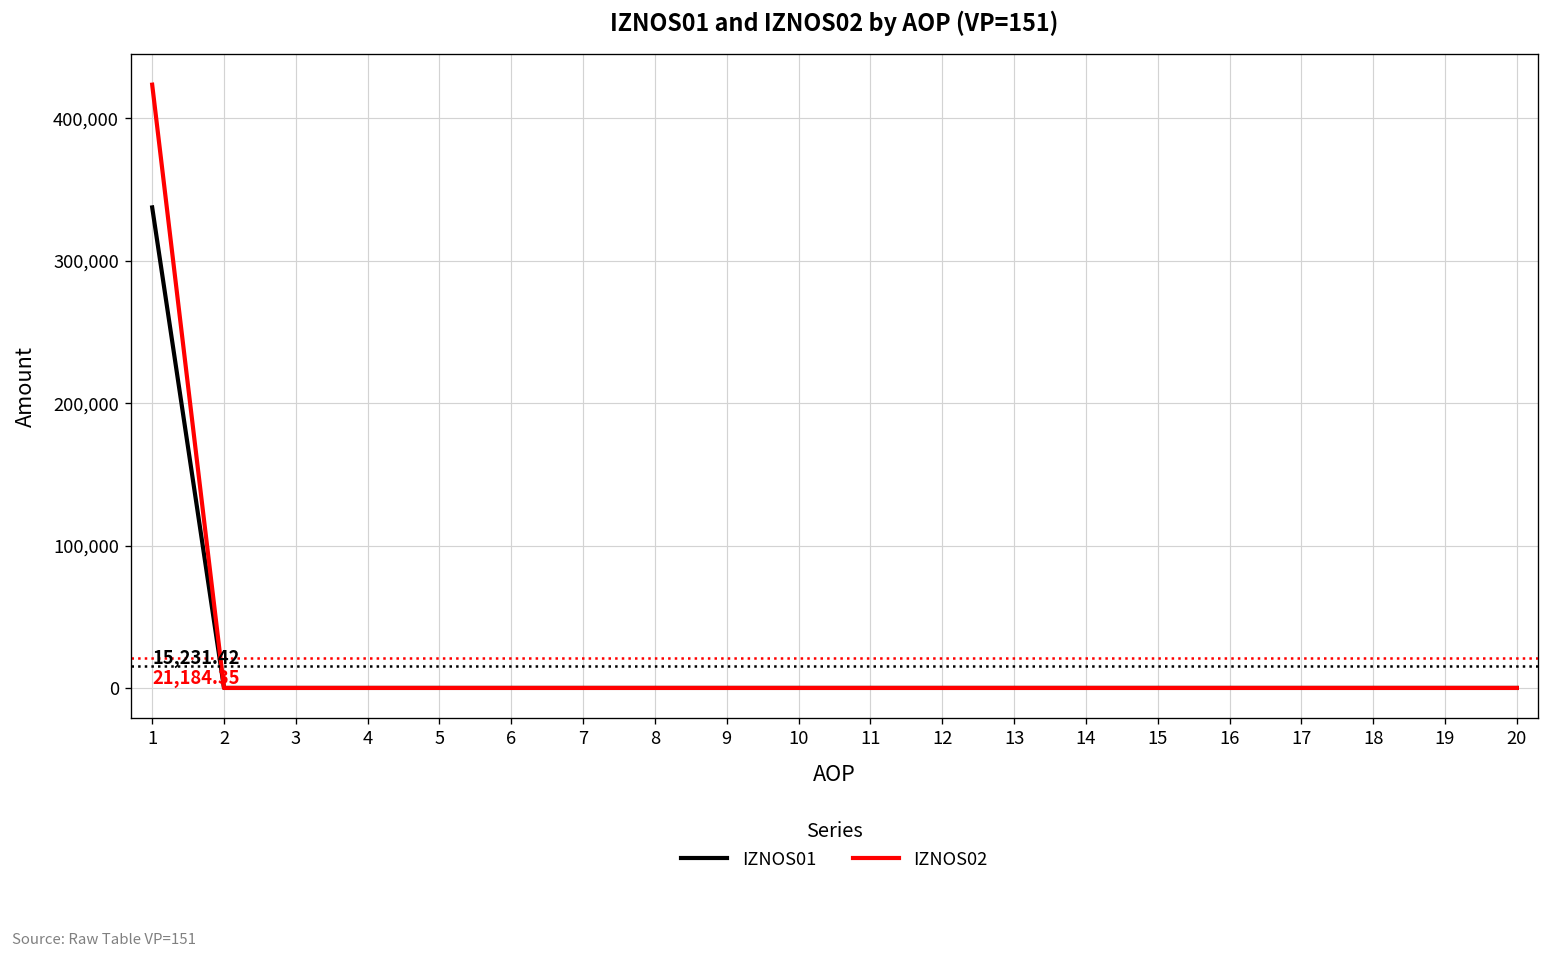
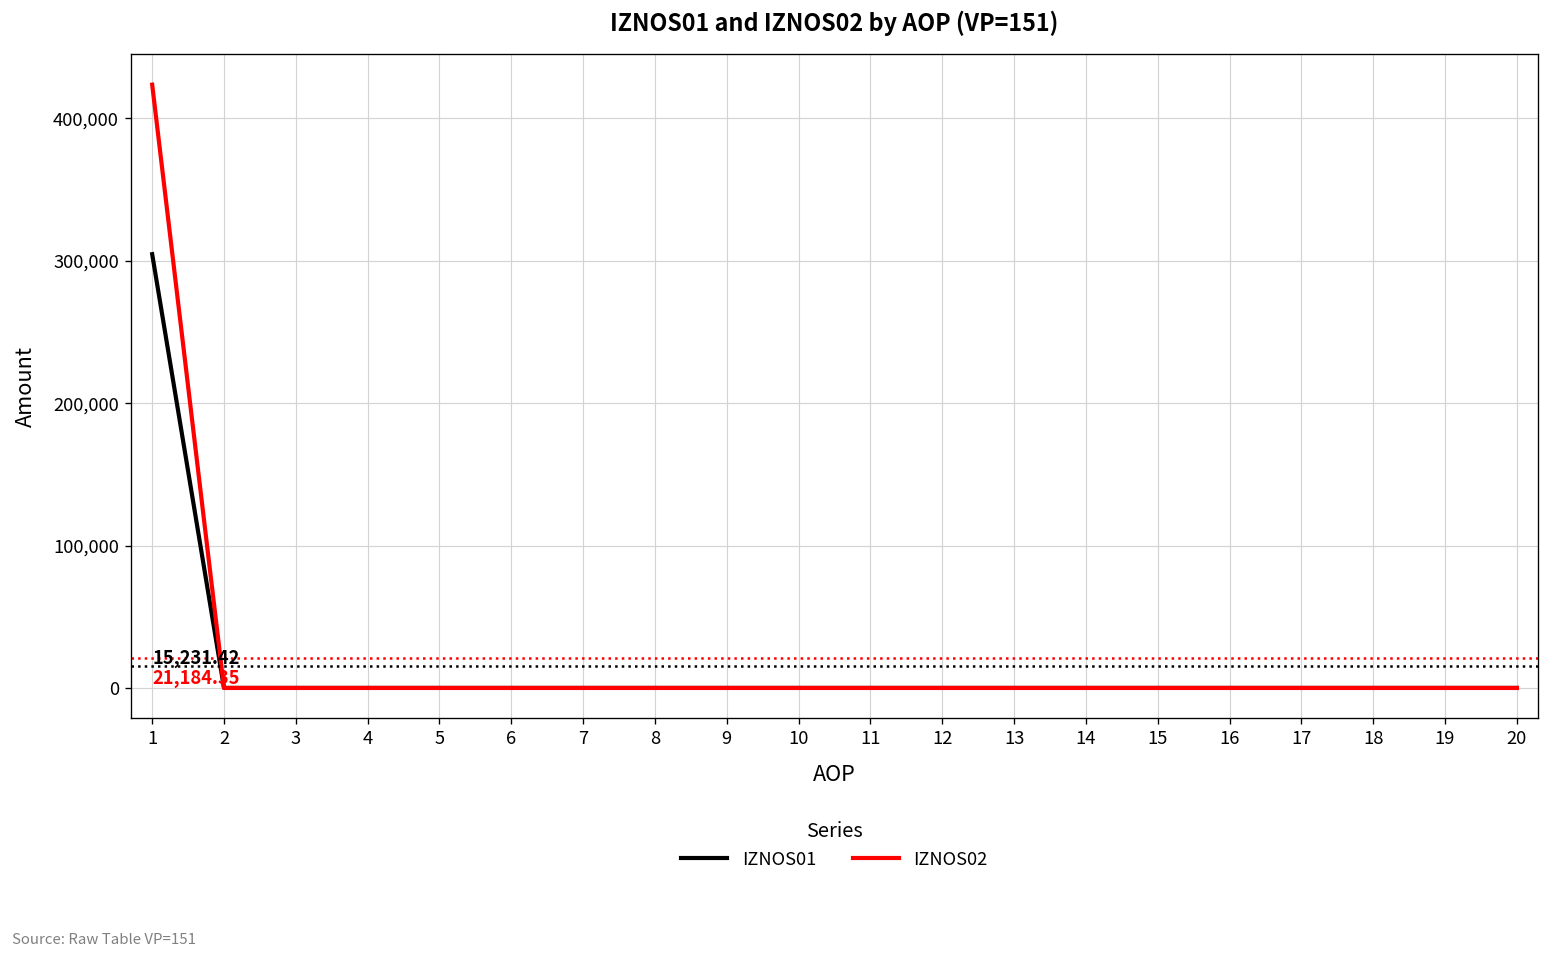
  {
    "IZNOS01": {
-     "1": "337,000"
+     "1": "305,000"
    },
    "IZNOS02": {
      "1": "424,000"
    }
  }
